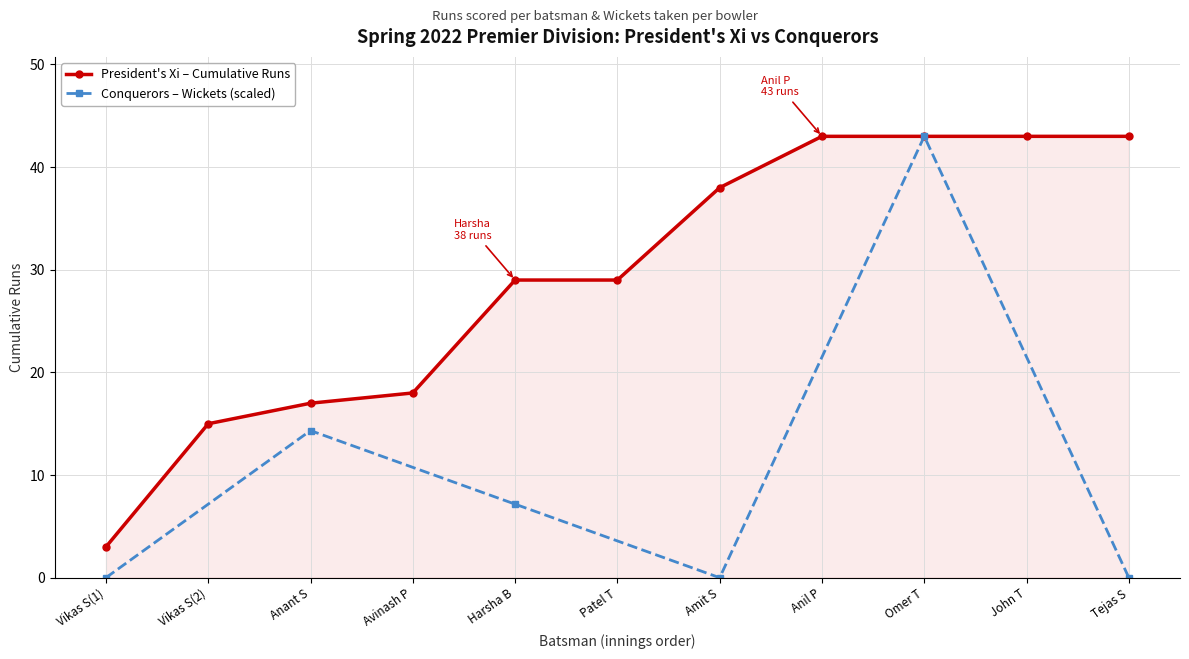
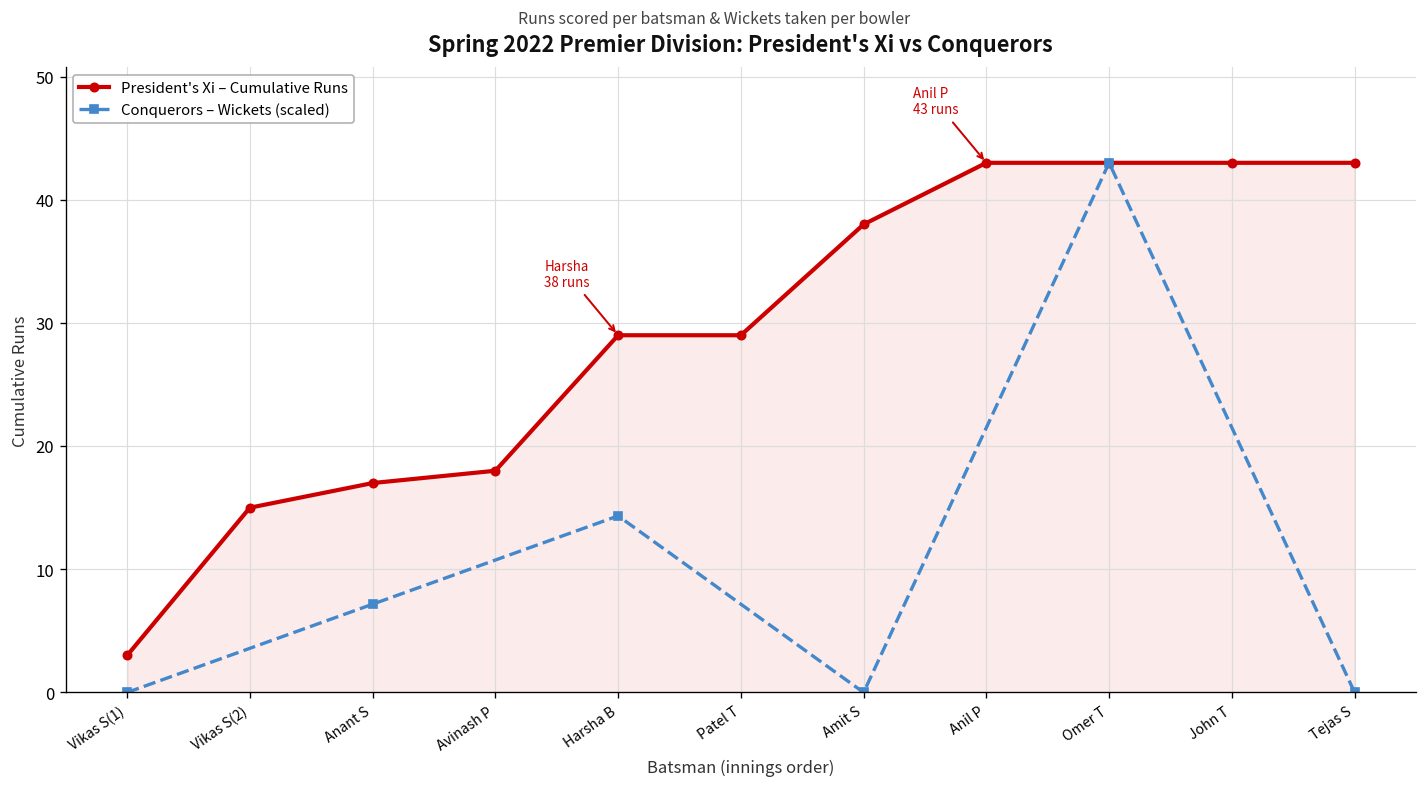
  {
    "President's Xi – Cumulative Runs": {
      "Anil P": 43
    },
    "Conquerors – Wickets (scaled)": {
      "Vikas S(1)": 0.0,
-     "Anant S": 14.3,
-     "Harsha B": 7.2,
+     "Anant S": 7.2,
+     "Harsha B": 14.3,
      "Amit S": 0.0,
      "Tejas S": 0.0
    }
  }
